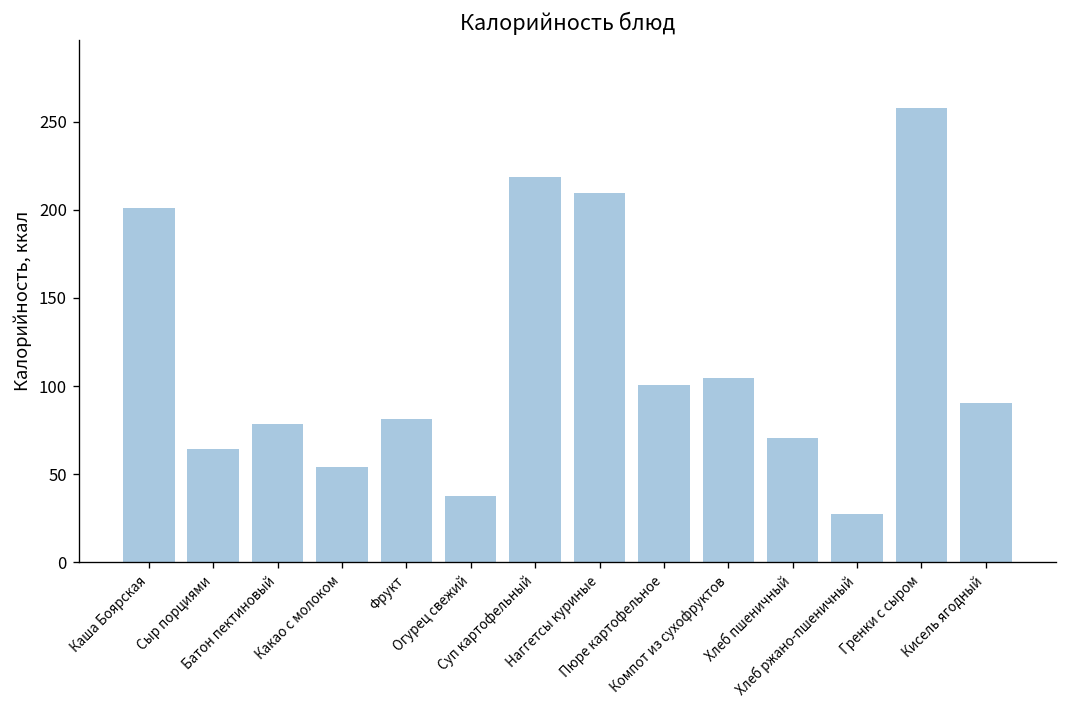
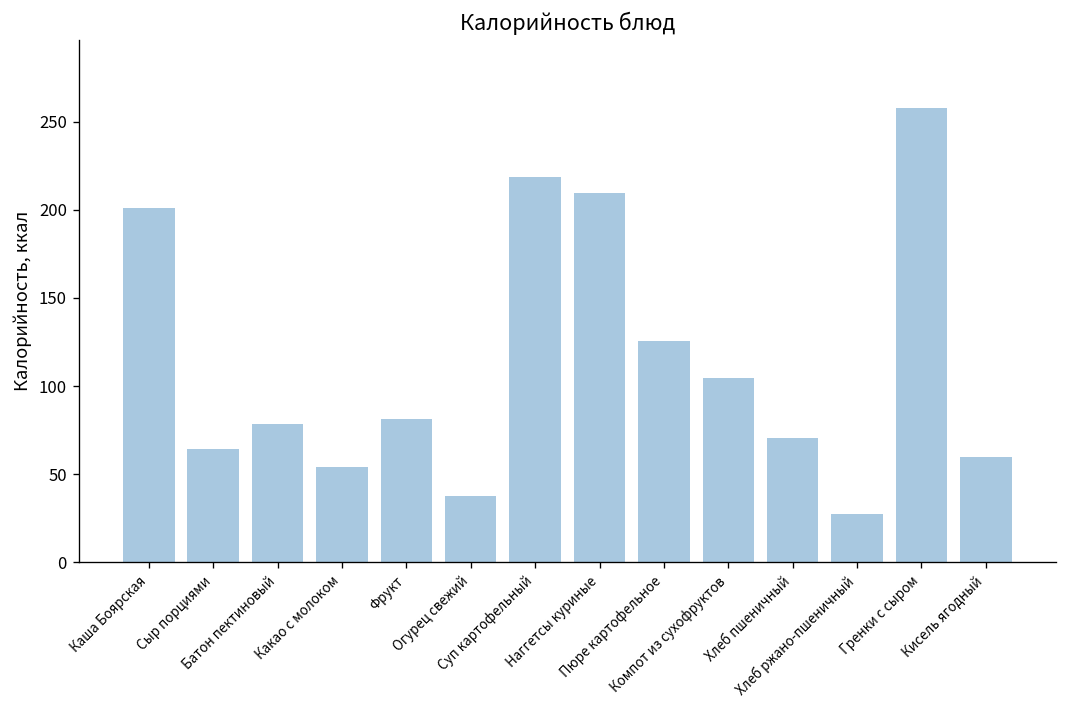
  {
    "Каша Боярская": 201,
    "Сыр порциями": 64,
    "Батон пектиновый": 79,
    "Какао с молоком": 54,
    "Фрукт": 82,
    "Огурец свежий": 37,
    "Суп картофельный": 219,
    "Наггетсы куриные": 210,
-   "Пюре картофельное": 101,
+   "Пюре картофельное": 126,
    "Компот из сухофруктов": 104,
    "Хлеб пшеничный": 70,
    "Хлеб ржано-пшеничный": 27,
    "Гренки с сыром": 258,
-   "Кисель ягодный": 91
+   "Кисель ягодный": 60
  }
